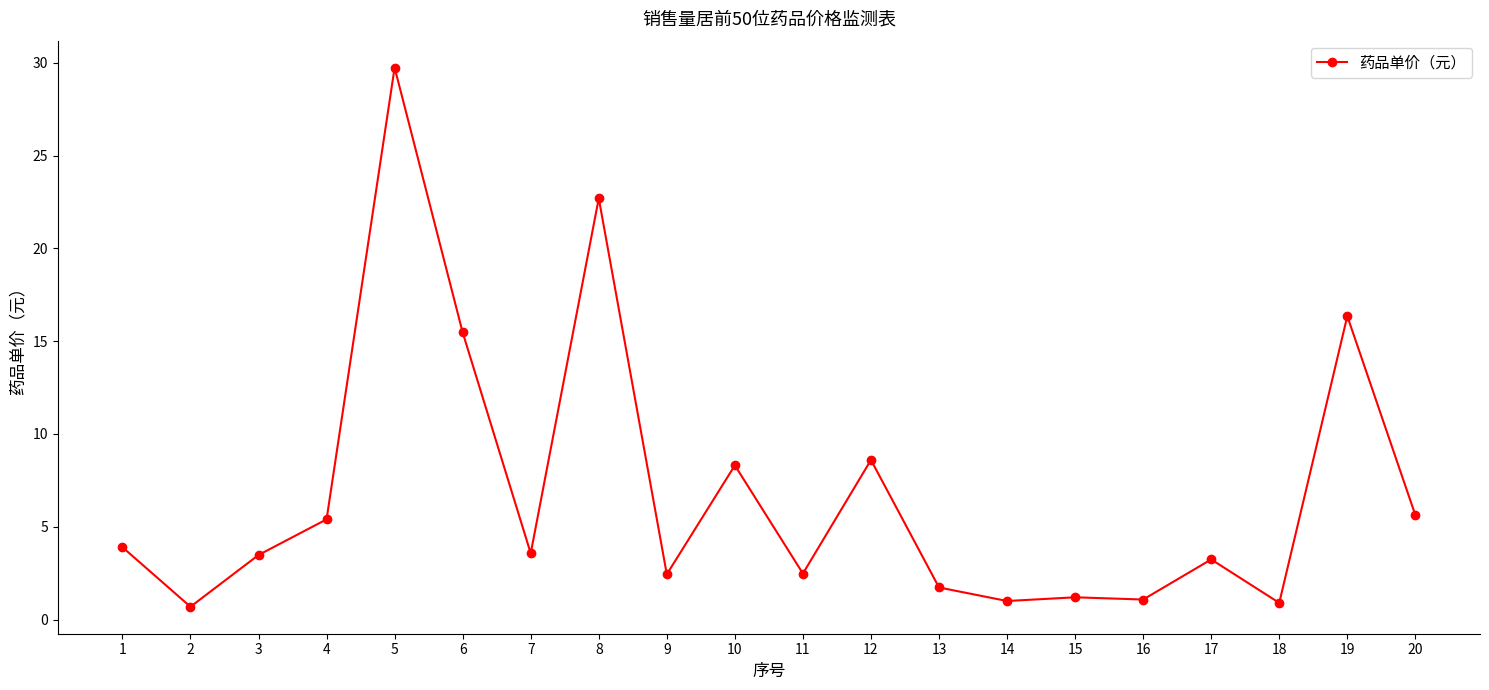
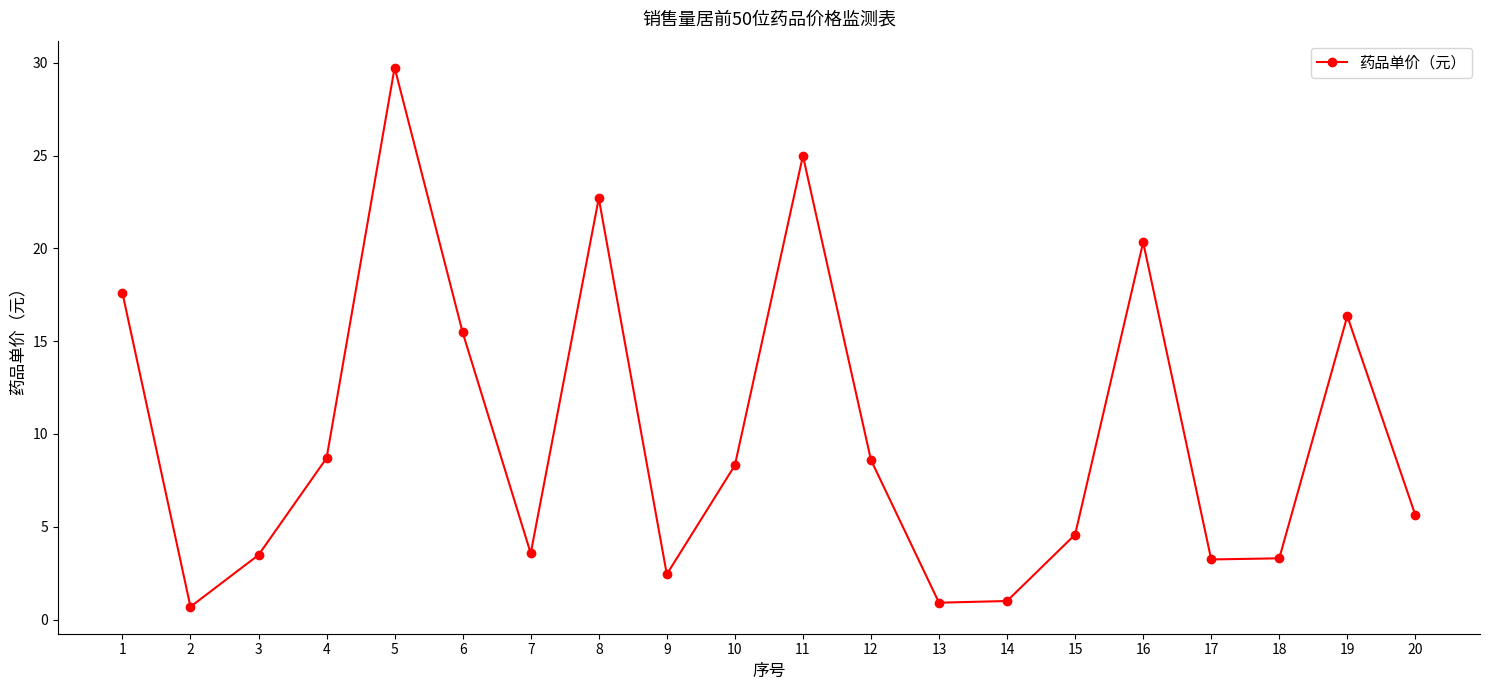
  {
-   "1": 3.9,
+   "1": 17.6,
    "2": 0.7,
    "3": 3.5,
-   "4": 5.4,
+   "4": 8.7,
    "5": 29.7,
    "6": 15.5,
    "7": 3.6,
    "8": 22.7,
    "9": 2.4,
    "10": 8.3,
-   "11": 2.5,
+   "11": 25.0,
    "12": 8.6,
-   "13": 1.7,
+   "13": 0.9,
    "14": 1.0,
-   "15": 1.2,
-   "16": 1.1,
+   "15": 4.6,
+   "16": 20.3,
    "17": 3.2,
-   "18": 0.9,
+   "18": 3.3,
    "19": 16.4,
    "20": 5.6
  }
